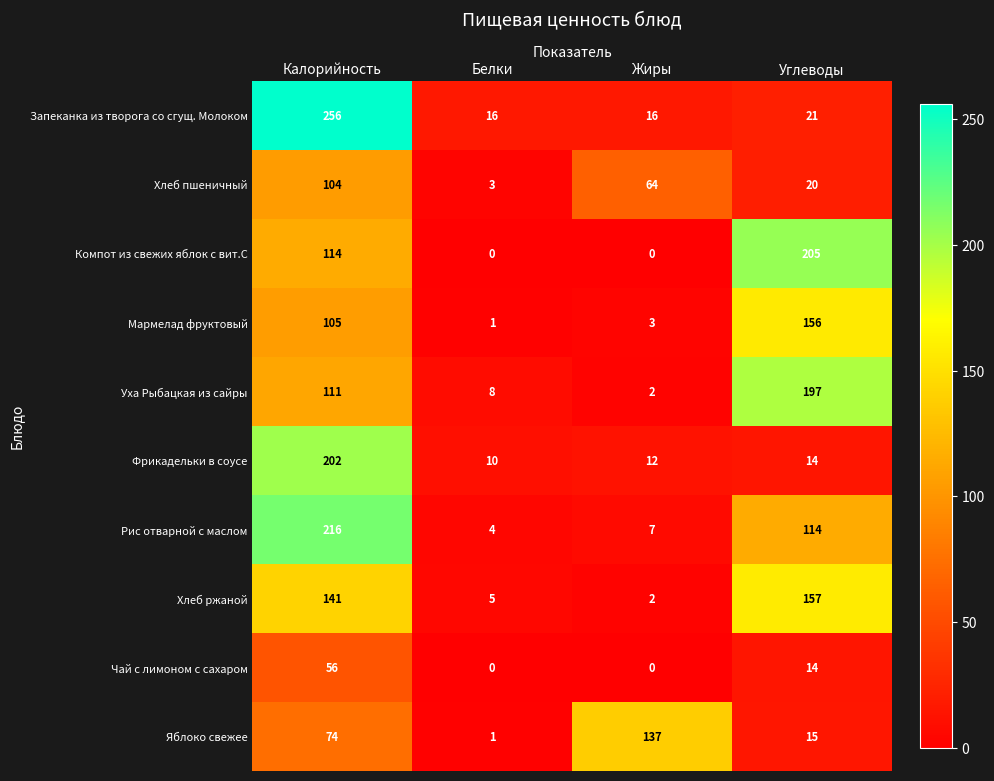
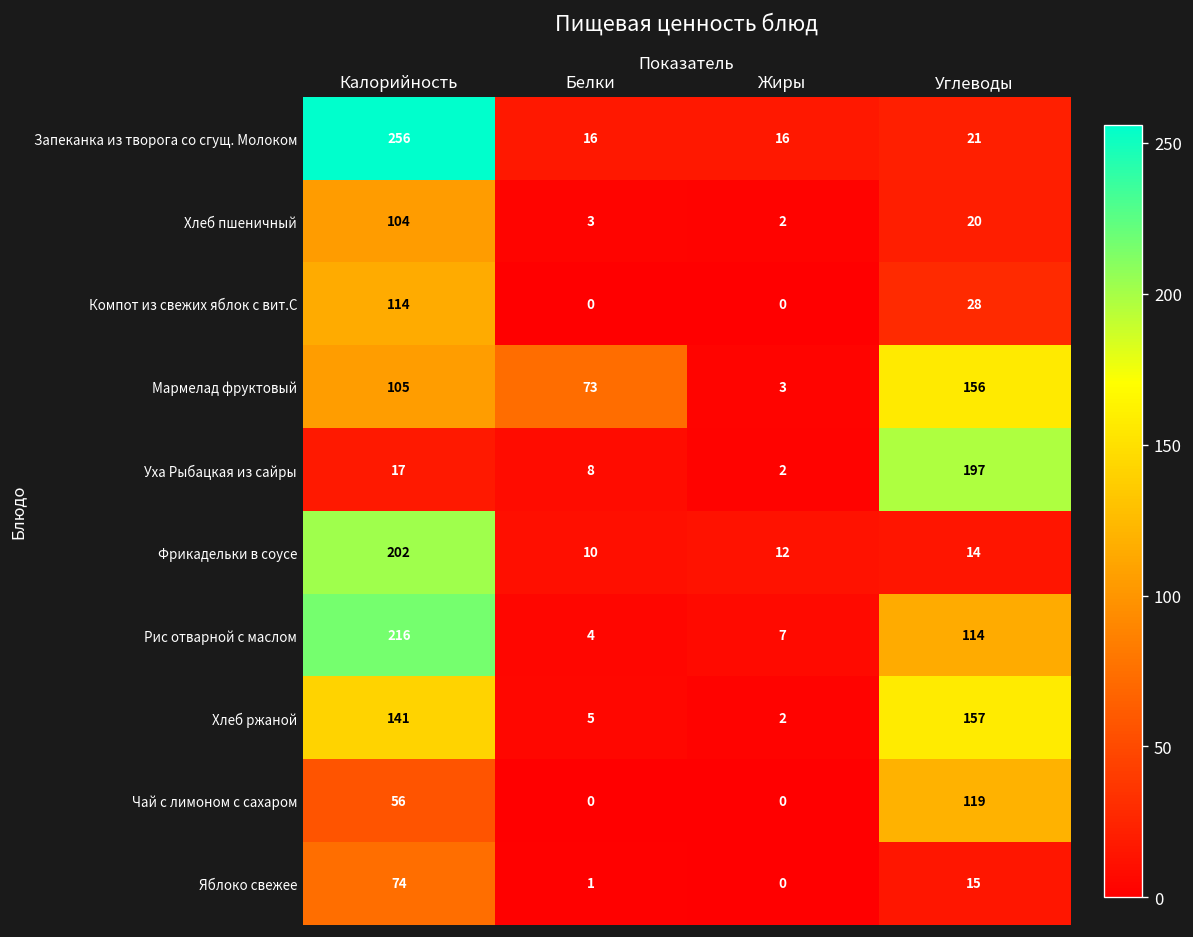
  {
    "Запеканка из творога со сгущ. Молоком": {
      "Калорийность": 256,
      "Белки": 16,
      "Жиры": 16,
      "Углеводы": 21
    },
    "Хлеб пшеничный": {
      "Калорийность": 104,
      "Белки": 3,
-     "Жиры": 64,
+     "Жиры": 2,
      "Углеводы": 20
    },
    "Компот из свежих яблок с вит.С": {
      "Калорийность": 114,
      "Белки": 0,
      "Жиры": 0,
-     "Углеводы": 205
+     "Углеводы": 28
    },
    "Мармелад фруктовый": {
      "Калорийность": 105,
-     "Белки": 1,
+     "Белки": 73,
      "Жиры": 3,
      "Углеводы": 156
    },
    "Уха Рыбацкая из сайры": {
-     "Калорийность": 111,
+     "Калорийность": 17,
      "Белки": 8,
      "Жиры": 2,
      "Углеводы": 197
    },
    "Фрикадельки в соусе": {
      "Калорийность": 202,
      "Белки": 10,
      "Жиры": 12,
      "Углеводы": 14
    },
    "Рис отварной с маслом": {
      "Калорийность": 216,
      "Белки": 4,
      "Жиры": 7,
      "Углеводы": 114
    },
    "Хлеб ржаной": {
      "Калорийность": 141,
      "Белки": 5,
      "Жиры": 2,
      "Углеводы": 157
    },
    "Чай с лимоном с сахаром": {
      "Калорийность": 56,
      "Белки": 0,
      "Жиры": 0,
-     "Углеводы": 14
+     "Углеводы": 119
    },
    "Яблоко свежее": {
      "Калорийность": 74,
      "Белки": 1,
-     "Жиры": 137,
+     "Жиры": 0,
      "Углеводы": 15
    }
  }
